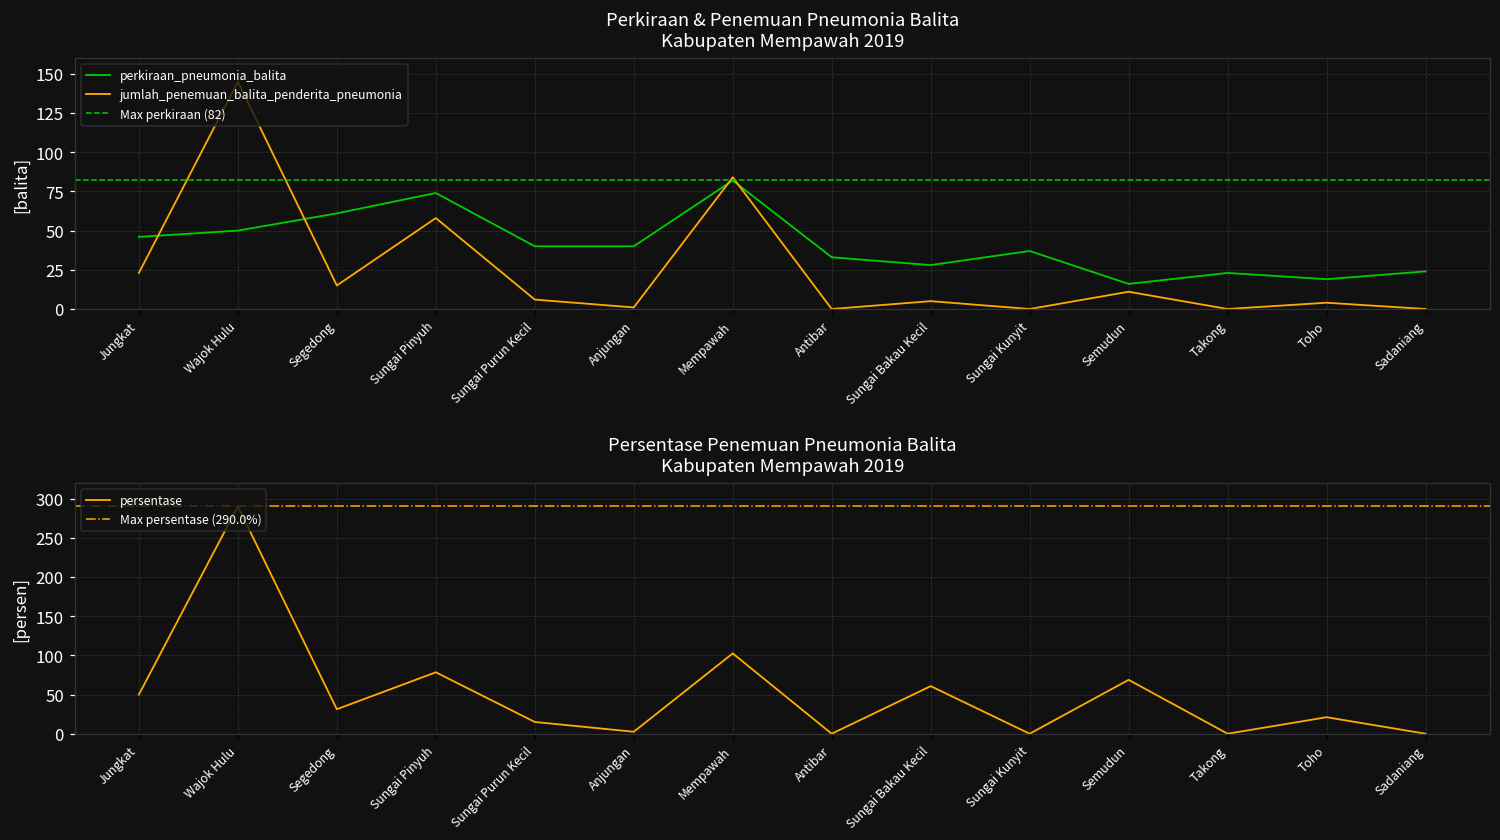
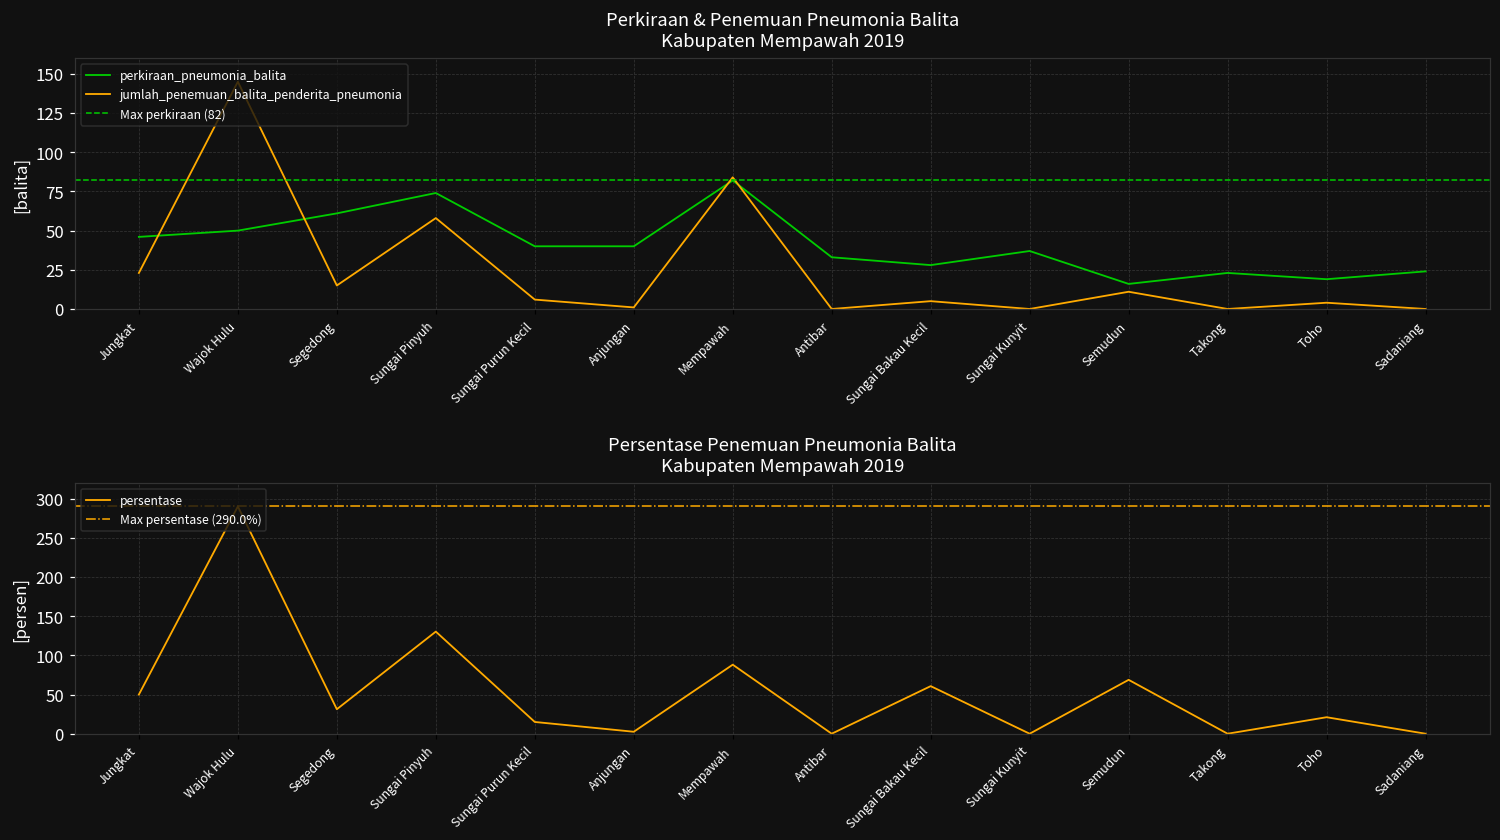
  {
    "Perkiraan & Penemuan Pneumonia Balita Kabupaten Mempawah 2019": {
      "perkiraan_pneumonia_balita": {
        "Jungkat": 46,
        "Wajok Hulu": 50,
        "Segedong": 61,
        "Sungai Pinyuh": 74,
        "Sungai Purun Kecil": 40,
        "Anjungan": 40,
        "Mempawah": 82,
        "Antibar": 33,
        "Sungai Bakau Kecil": 28,
        "Sungai Kunyit": 37,
        "Semudun": 16,
        "Takong": 23,
        "Toho": 19,
        "Sadaniang": 24
      },
      "jumlah_penemuan_balita_penderita_pneumonia": {
        "Jungkat": 23,
        "Segedong": 15,
        "Sungai Pinyuh": 58,
        "Sungai Purun Kecil": 6,
        "Anjungan": 1,
        "Mempawah": 84,
        "Antibar": 0,
        "Sungai Bakau Kecil": 5,
        "Sungai Kunyit": 0,
        "Semudun": 11,
        "Takong": 0,
        "Toho": 4,
        "Sadaniang": 0
      }
    },
    "Persentase Penemuan Pneumonia Balita Kabupaten Mempawah 2019": {
      "Jungkat": 50,
      "Segedong": 30,
-     "Sungai Pinyuh": 80,
+     "Sungai Pinyuh": 130,
      "Sungai Purun Kecil": 20,
      "Anjungan": 0,
-     "Mempawah": 100,
+     "Mempawah": 90,
      "Antibar": 0,
      "Sungai Bakau Kecil": 60,
      "Sungai Kunyit": 0,
      "Semudun": 70,
      "Takong": 0,
      "Toho": 20,
      "Sadaniang": 0
    }
  }
